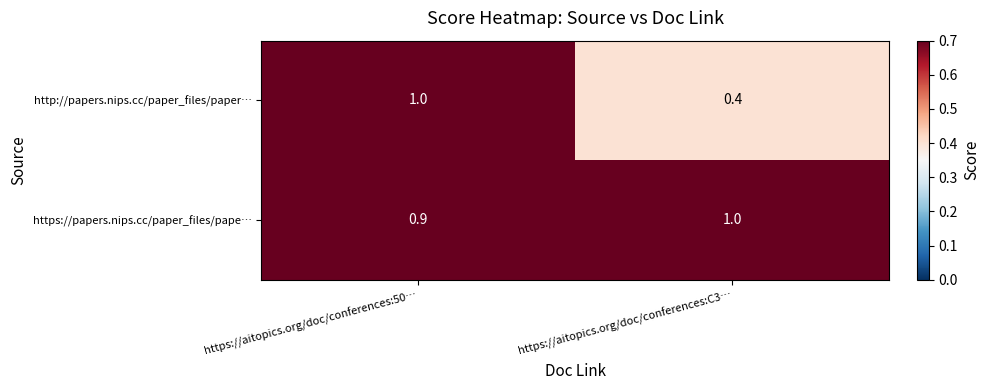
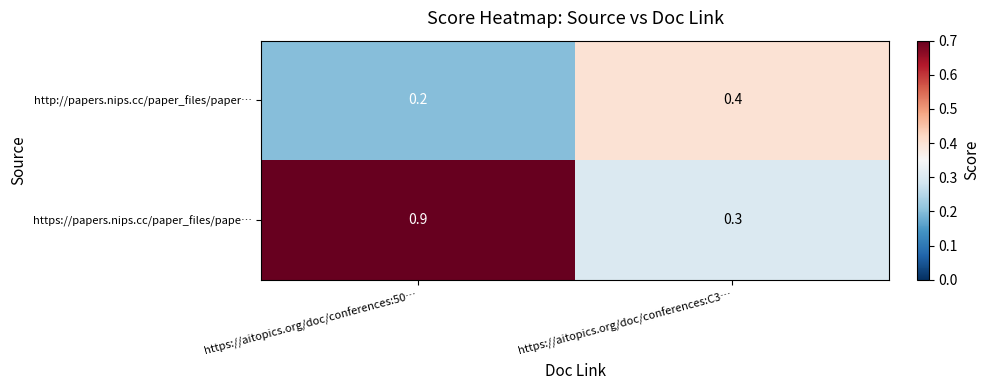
  {
    "http://papers.nips.cc/paper_files/paper…": {
-     "https://aitopics.org/doc/conferences:50…": 1.0,
+     "https://aitopics.org/doc/conferences:50…": 0.2,
      "https://aitopics.org/doc/conferences:C3…": 0.4
    },
    "https://papers.nips.cc/paper_files/pape…": {
      "https://aitopics.org/doc/conferences:50…": 0.9,
-     "https://aitopics.org/doc/conferences:C3…": 1.0
+     "https://aitopics.org/doc/conferences:C3…": 0.3
    }
  }
